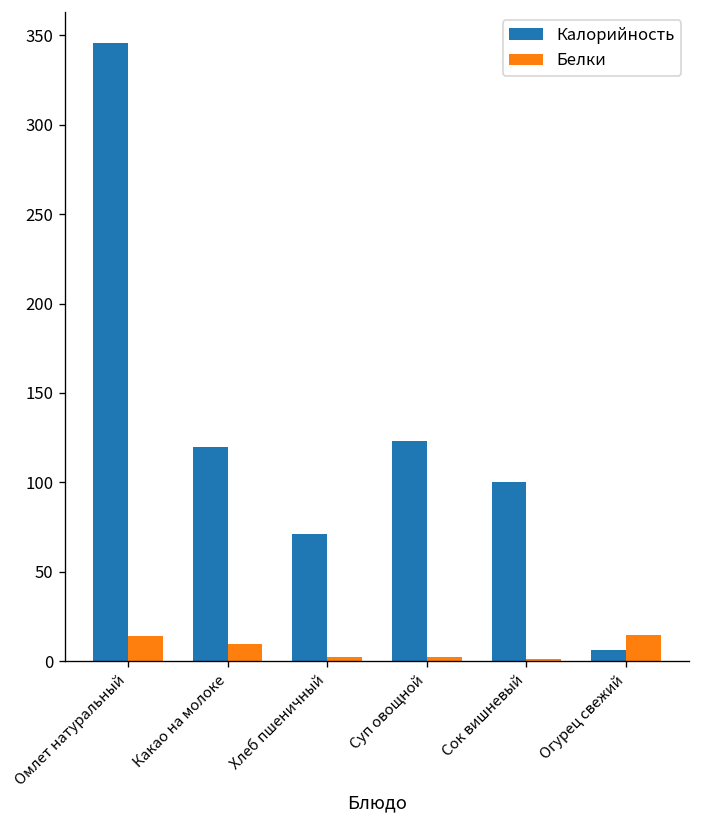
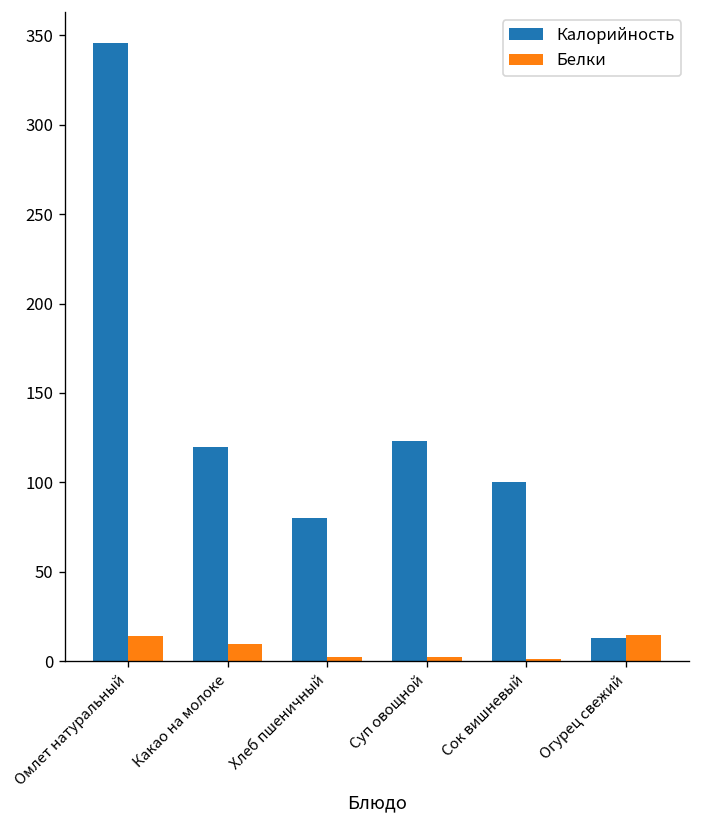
  {
    "Калорийность": {
      "Омлет натуральный": 346,
      "Какао на молоке": 120,
-     "Хлеб пшеничный": 71,
+     "Хлеб пшеничный": 80,
      "Суп овощной": 123,
      "Сок вишневый": 100,
-     "Огурец свежий": 6
+     "Огурец свежий": 13
    },
    "Белки": {
      "Омлет натуральный": 14,
      "Какао на молоке": 9,
      "Хлеб пшеничный": 2,
      "Суп овощной": 2,
      "Огурец свежий": 15
    }
  }
